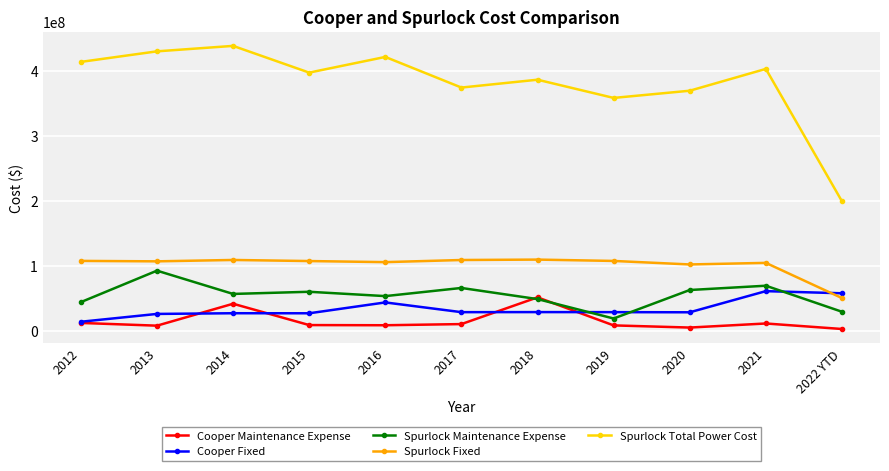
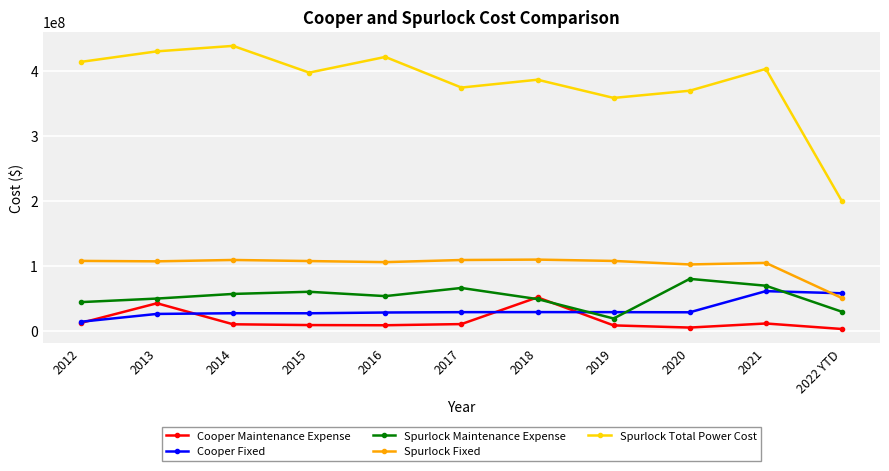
  {
    "Cooper Maintenance Expense": {
-     "2013": 10000000,
-     "2014": 40000000,
+     "2013": 40000000,
+     "2014": 10000000,
      "2015": 10000000,
      "2016": 10000000,
      "2017": 10000000,
      "2019": 10000000,
      "2020": 0,
      "2021": 10000000,
      "2022 YTD": 0
    },
    "Cooper Fixed": {
      "2013": 30000000,
      "2014": 30000000,
      "2015": 30000000,
-     "2016": 40000000,
+     "2016": 30000000,
      "2017": 30000000,
      "2018": 30000000,
      "2019": 30000000,
      "2020": 30000000,
      "2021": 60000000,
      "2022 YTD": 60000000
    },
    "Spurlock Maintenance Expense": {
      "2012": 40000000,
-     "2013": 90000000,
+     "2013": 50000000,
      "2014": 60000000,
      "2015": 60000000,
      "2016": 50000000,
      "2017": 70000000,
      "2019": 20000000,
-     "2020": 60000000,
+     "2020": 80000000,
      "2021": 70000000,
      "2022 YTD": 30000000
    }
  }
